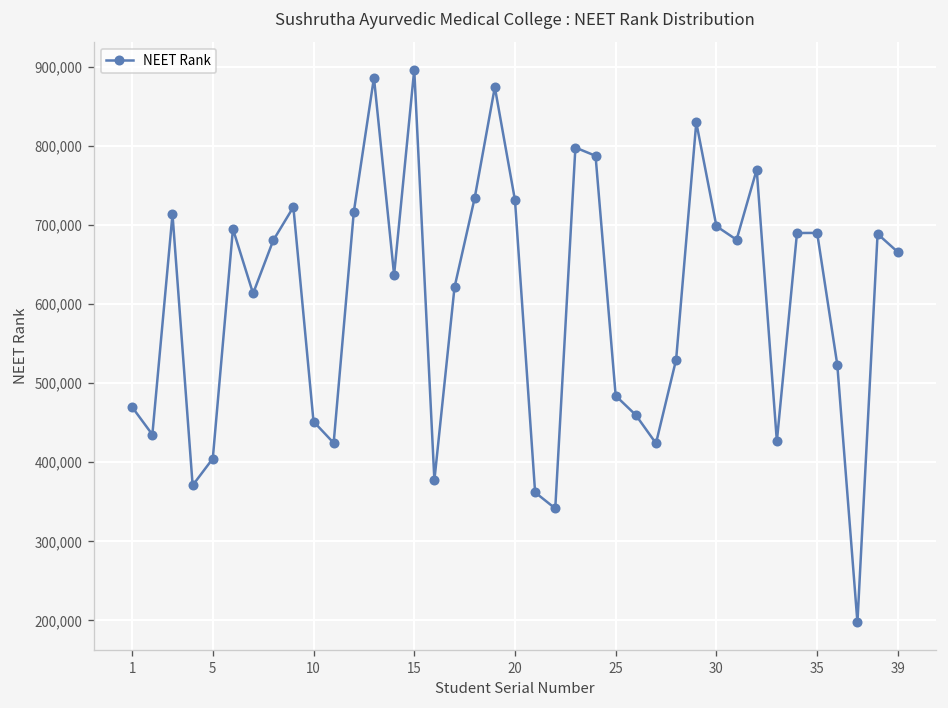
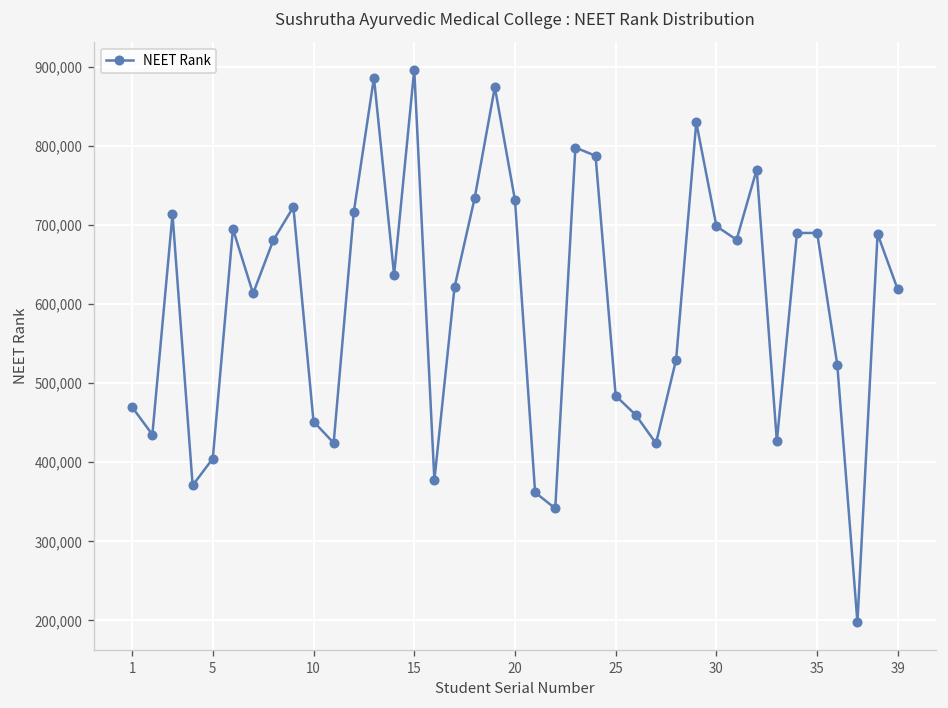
  {
    "1": "470,000",
    "5": "400,000",
    "10": "450,000",
    "15": "900,000",
    "20": "730,000",
    "25": "480,000",
    "30": "700,000",
    "35": "690,000",
-   "39": "670,000"
+   "39": "620,000"
  }
